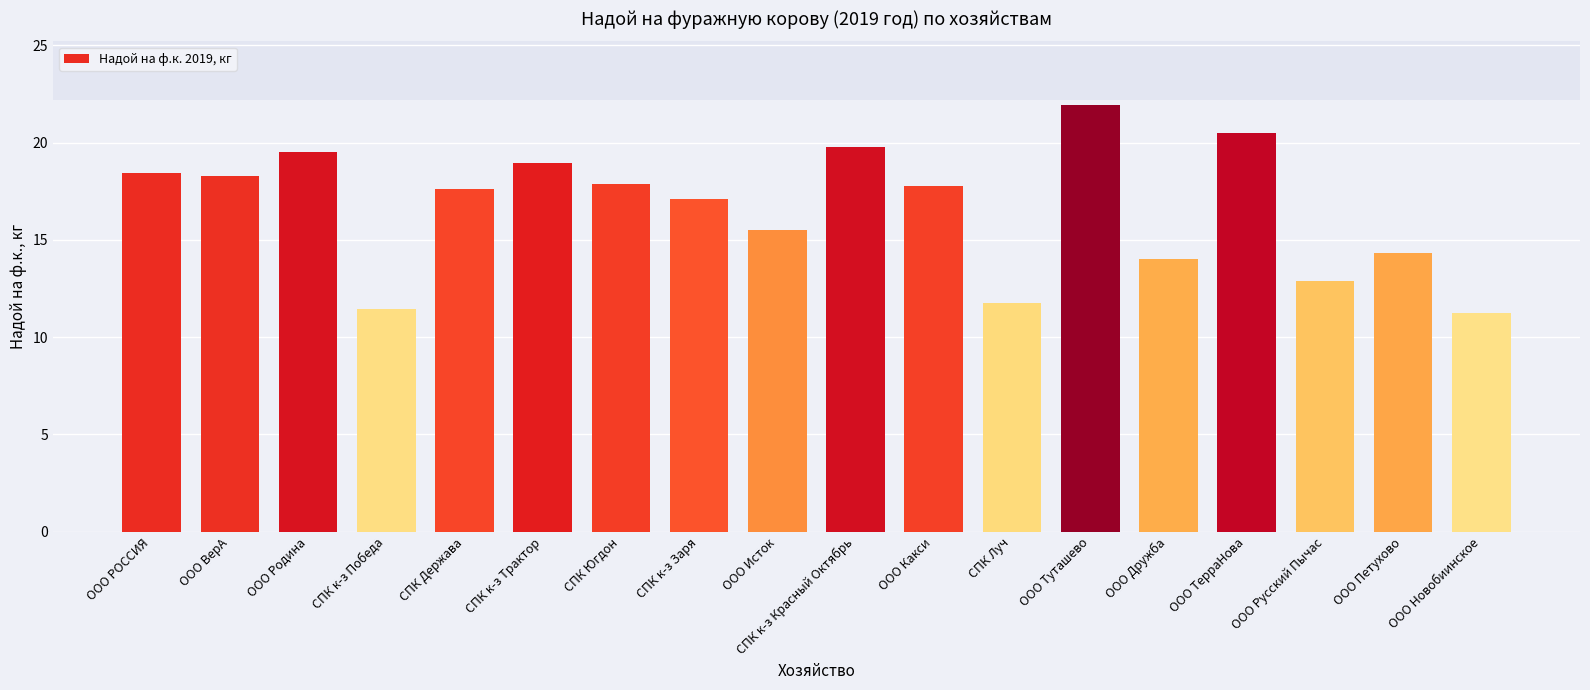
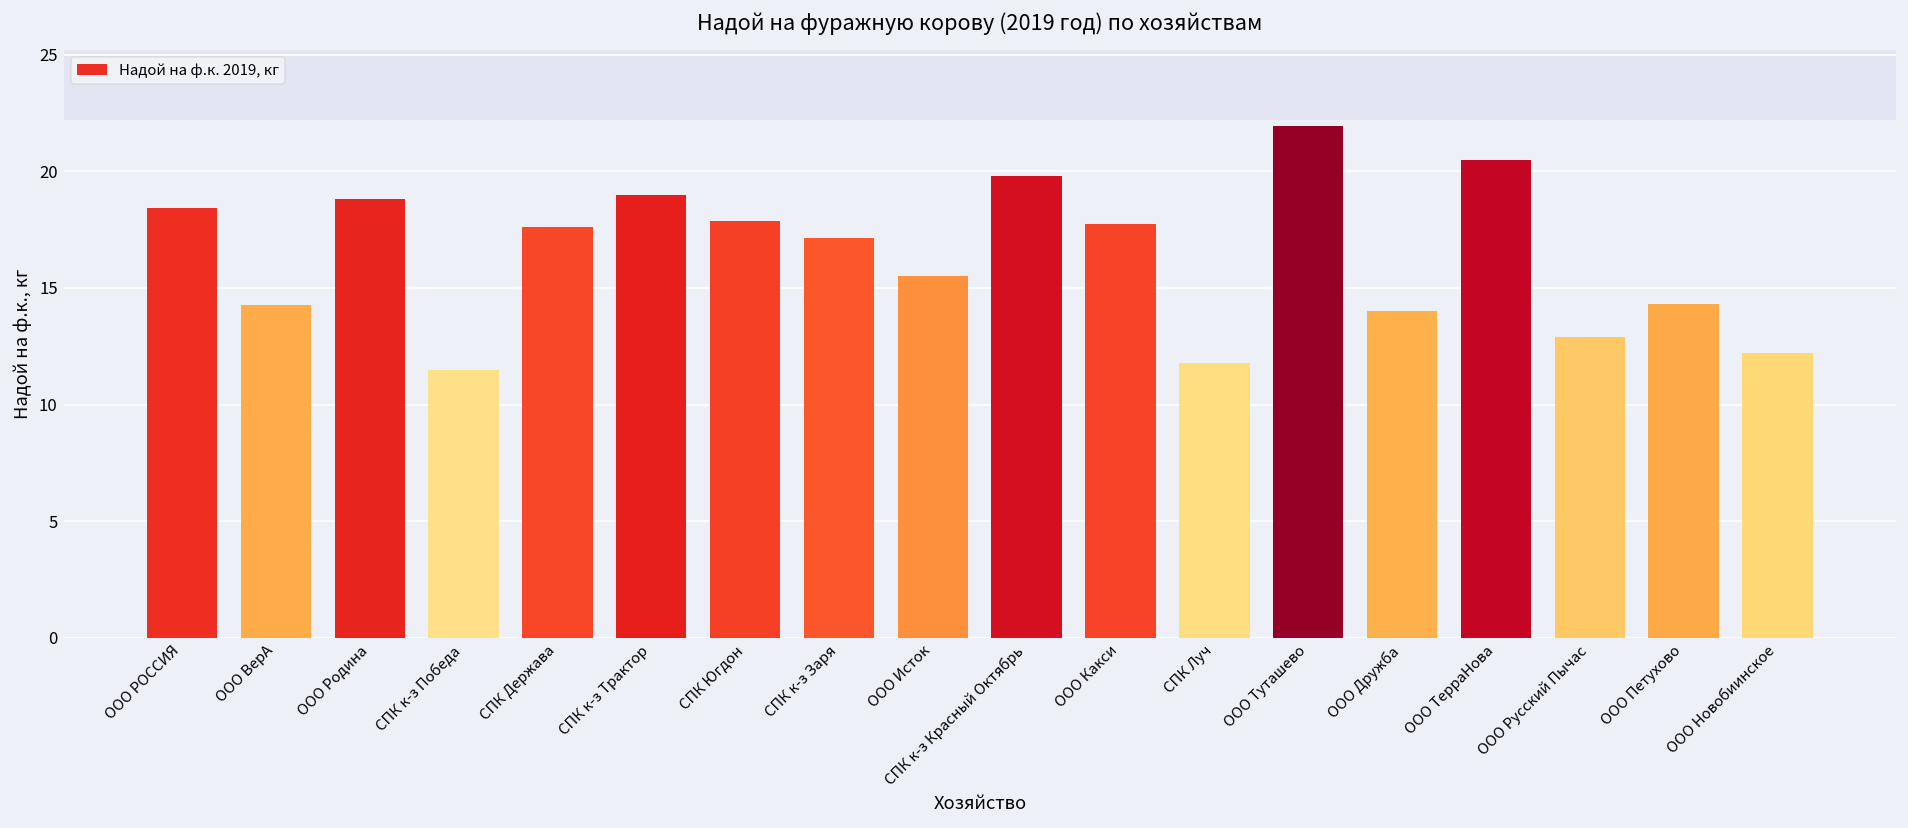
  {
    "ООО РОССИЯ": 18.4,
-   "ООО ВерА": 18.3,
-   "ООО Родина": 19.5,
+   "ООО ВерА": 14.3,
+   "ООО Родина": 18.8,
    "СПК к-з Победа": 11.5,
    "СПК Держава": 17.6,
    "СПК к-з Трактор": 19.0,
    "СПК Югдон": 17.9,
    "СПК к-з Заря": 17.1,
    "ООО Исток": 15.5,
    "СПК к-з Красный Октябрь": 19.8,
    "ООО Какси": 17.7,
    "СПК Луч": 11.8,
    "ООО Туташево": 21.9,
    "ООО Дружба": 14.0,
    "ООО ТерраНова": 20.5,
    "ООО Русский Пычас": 12.9,
    "ООО Петухово": 14.3,
-   "ООО Новобиинское": 11.2
+   "ООО Новобиинское": 12.2
  }
